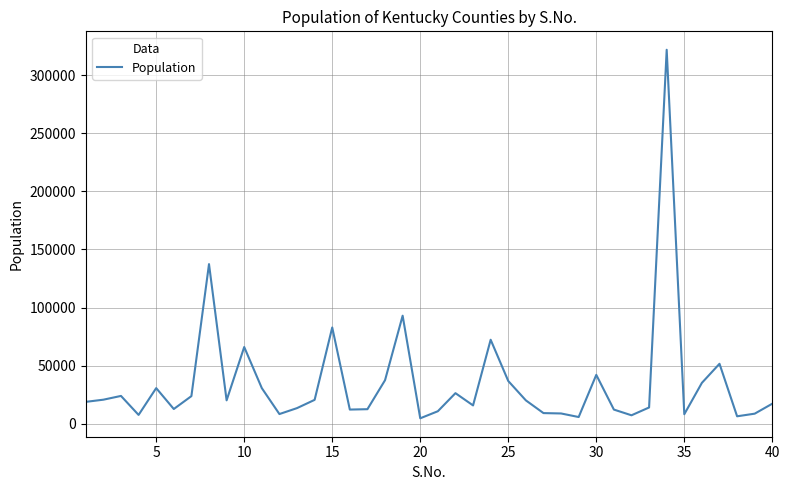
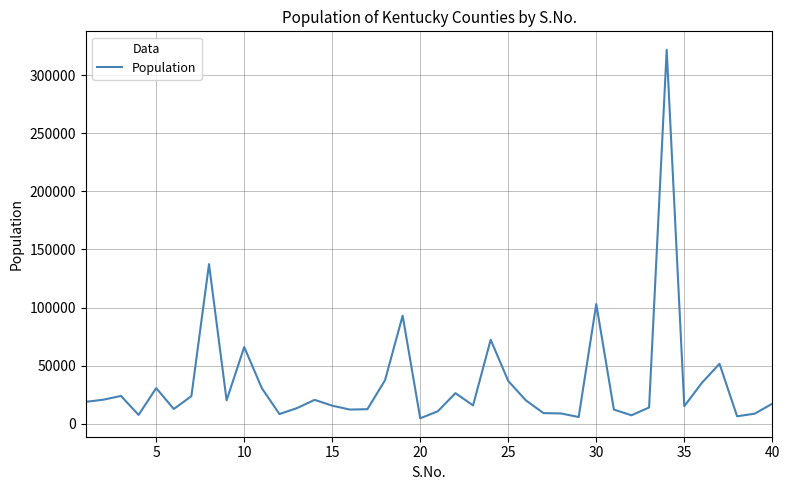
  {
    "5": 31000,
    "10": 66000,
-   "15": 83000,
+   "15": 16000,
    "20": 5000,
    "25": 37000,
-   "30": 42000,
-   "35": 8000,
+   "30": 103000,
+   "35": 15000,
    "40": 17000
  }
